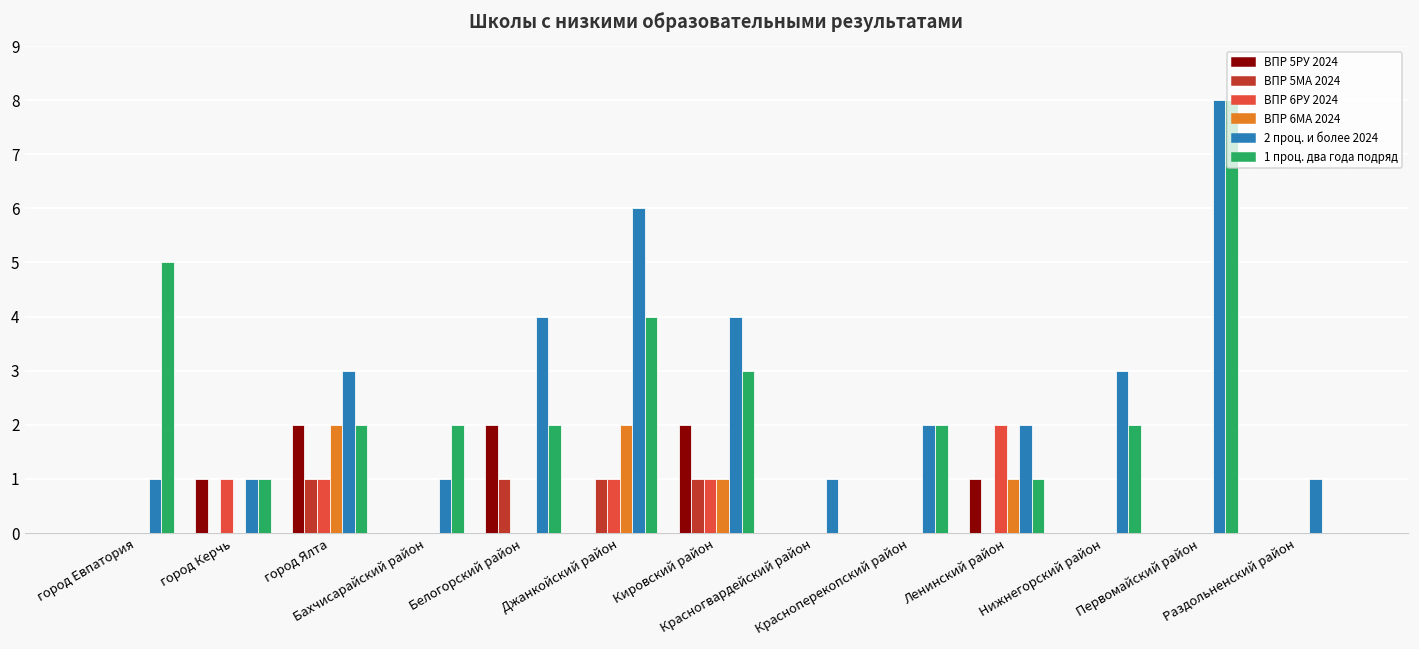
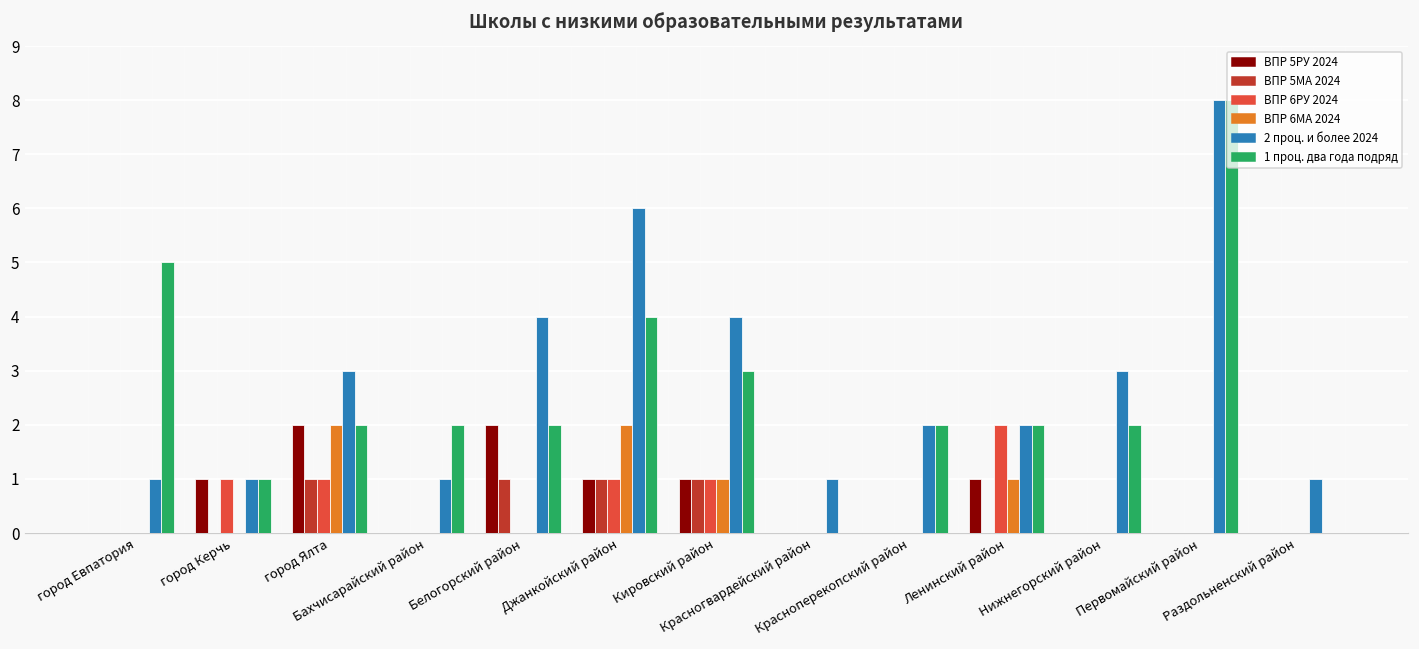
  {
    "ВПР 5РУ 2024": {
      "город Евпатория": 0,
      "город Керчь": 1,
      "город Ялта": 2,
      "Бахчисарайский район": 0,
      "Белогорский район": 2,
-     "Джанкойский район": 0,
-     "Кировский район": 2,
+     "Джанкойский район": 1,
+     "Кировский район": 1,
      "Красногвардейский район": 0,
      "Красноперекопский район": 0,
      "Ленинский район": 1,
      "Нижнегорский район": 0,
      "Первомайский район": 0,
      "Раздольненский район": 0
    },
    "2 проц. и более 2024": {
      "город Евпатория": 1,
      "город Керчь": 1,
      "город Ялта": 3,
      "Бахчисарайский район": 1,
      "Белогорский район": 4,
      "Джанкойский район": 6,
      "Кировский район": 4,
      "Красногвардейский район": 1,
      "Красноперекопский район": 2,
      "Ленинский район": 2,
      "Нижнегорский район": 3,
      "Первомайский район": 8,
      "Раздольненский район": 1
    },
    "1 проц. два года подряд": {
      "город Евпатория": 5,
      "город Керчь": 1,
      "город Ялта": 2,
      "Бахчисарайский район": 2,
      "Белогорский район": 2,
      "Джанкойский район": 4,
      "Кировский район": 3,
      "Красногвардейский район": 0,
      "Красноперекопский район": 2,
-     "Ленинский район": 1,
+     "Ленинский район": 2,
      "Нижнегорский район": 2,
      "Раздольненский район": 0
    }
  }
